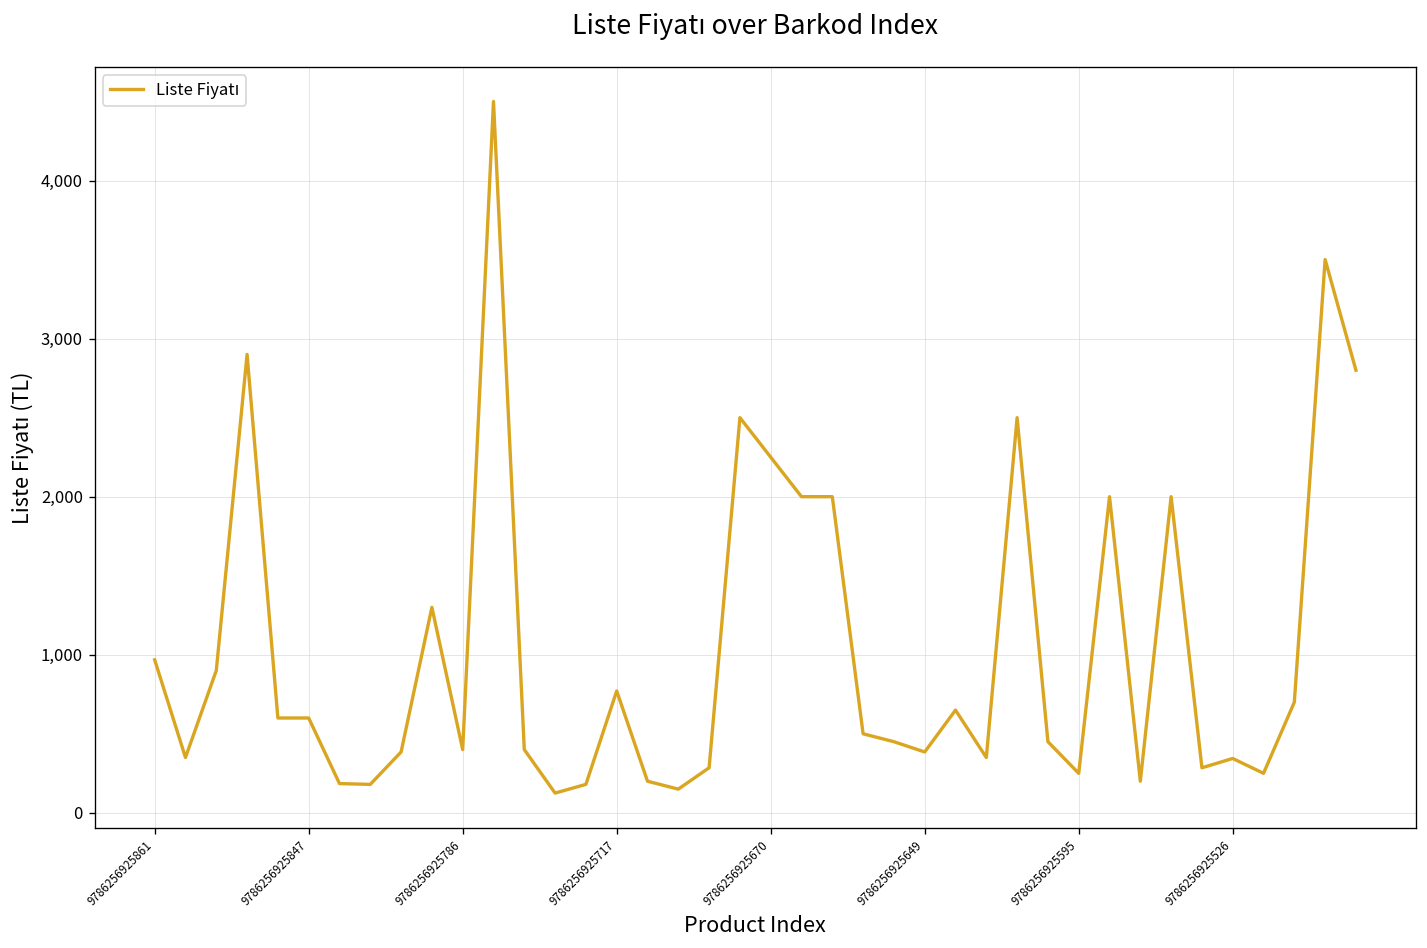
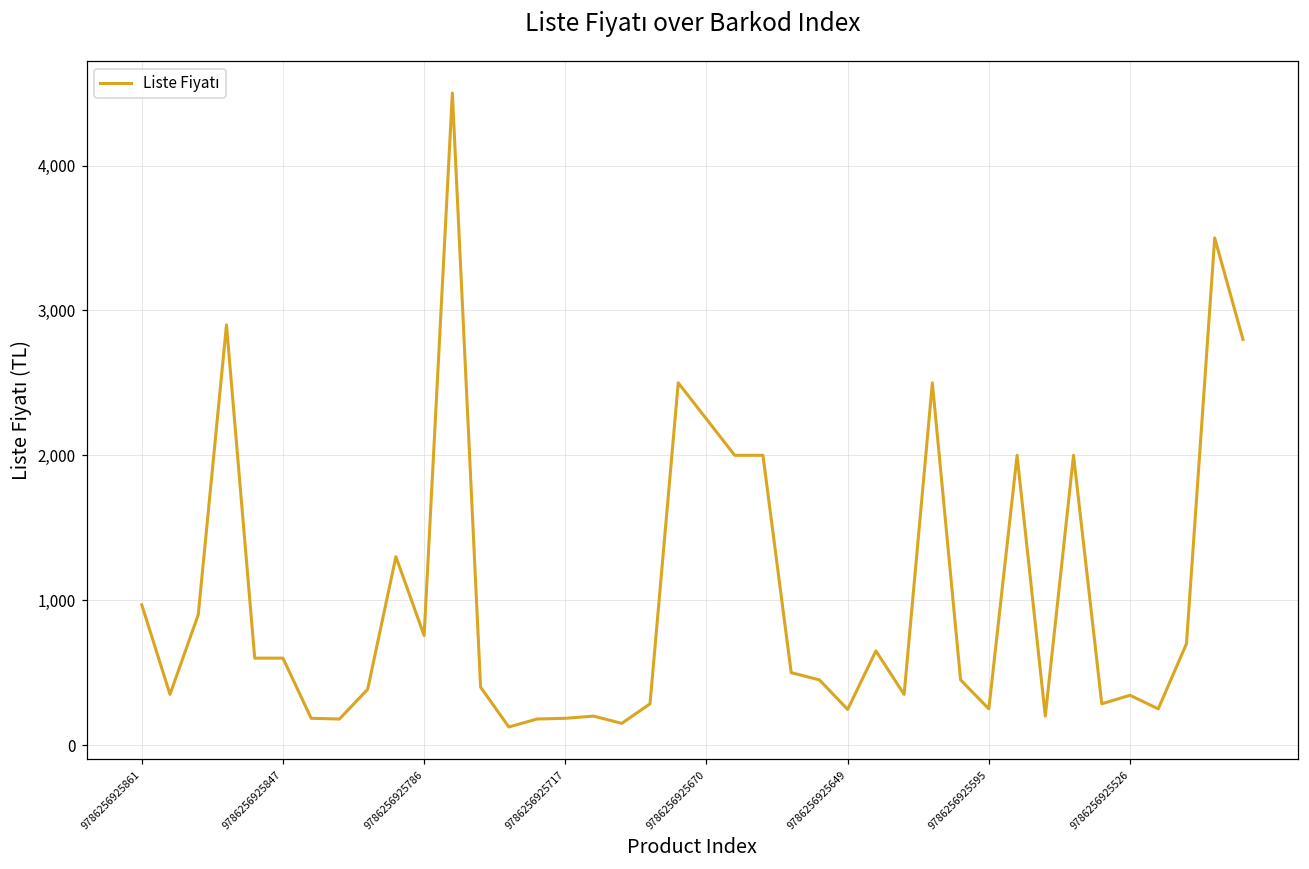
  {
    "9786256925861": "970",
    "9786256925847": "600",
-   "9786256925786": "400",
-   "9786256925717": "770",
+   "9786256925786": "760",
+   "9786256925717": "190",
    "9786256925670": "2,250",
-   "9786256925649": "390",
+   "9786256925649": "250",
    "9786256925595": "250",
    "9786256925526": "340"
  }
